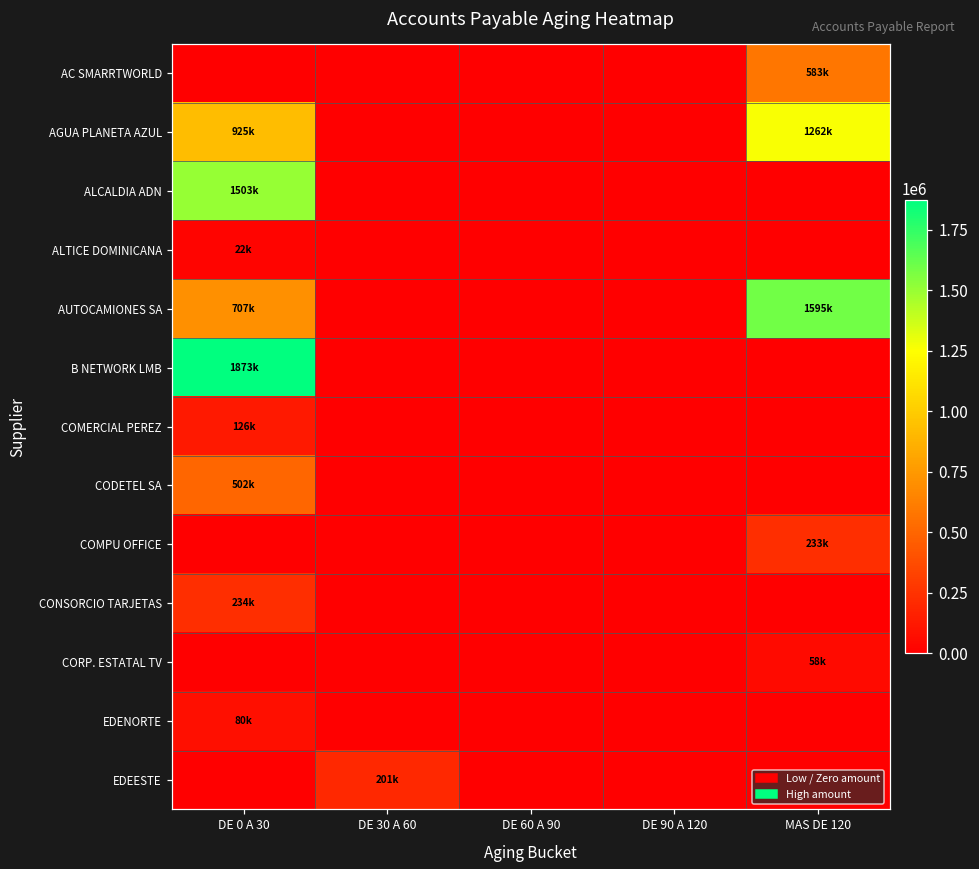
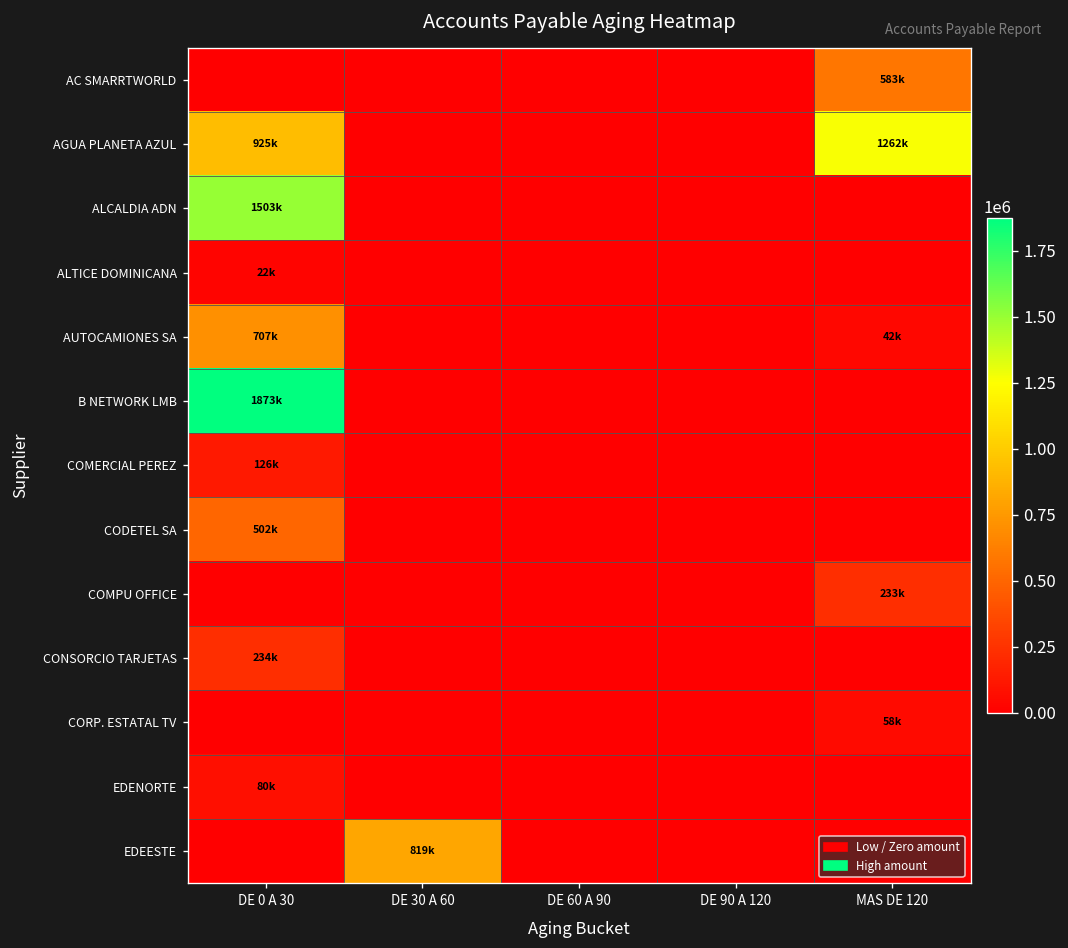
  {
    "AC SMARRTWORLD": {
      "MAS DE 120": "583k"
    },
    "AGUA PLANETA AZUL": {
      "DE 0 A 30": "925k",
      "MAS DE 120": "1262k"
    },
    "ALCALDIA ADN": {
      "DE 0 A 30": "1503k"
    },
    "ALTICE DOMINICANA": {
      "DE 0 A 30": "22k"
    },
    "AUTOCAMIONES SA": {
      "DE 0 A 30": "707k",
-     "MAS DE 120": "1595k"
+     "MAS DE 120": "42k"
    },
    "B NETWORK LMB": {
      "DE 0 A 30": "1873k"
    },
    "COMERCIAL PEREZ": {
      "DE 0 A 30": "126k"
    },
    "CODETEL SA": {
      "DE 0 A 30": "502k"
    },
    "COMPU OFFICE": {
      "MAS DE 120": "233k"
    },
    "CONSORCIO TARJETAS": {
      "DE 0 A 30": "234k"
    },
    "CORP. ESTATAL TV": {
      "MAS DE 120": "58k"
    },
    "EDENORTE": {
      "DE 0 A 30": "80k"
    },
    "EDEESTE": {
-     "DE 30 A 60": "201k"
+     "DE 30 A 60": "819k"
    }
  }
